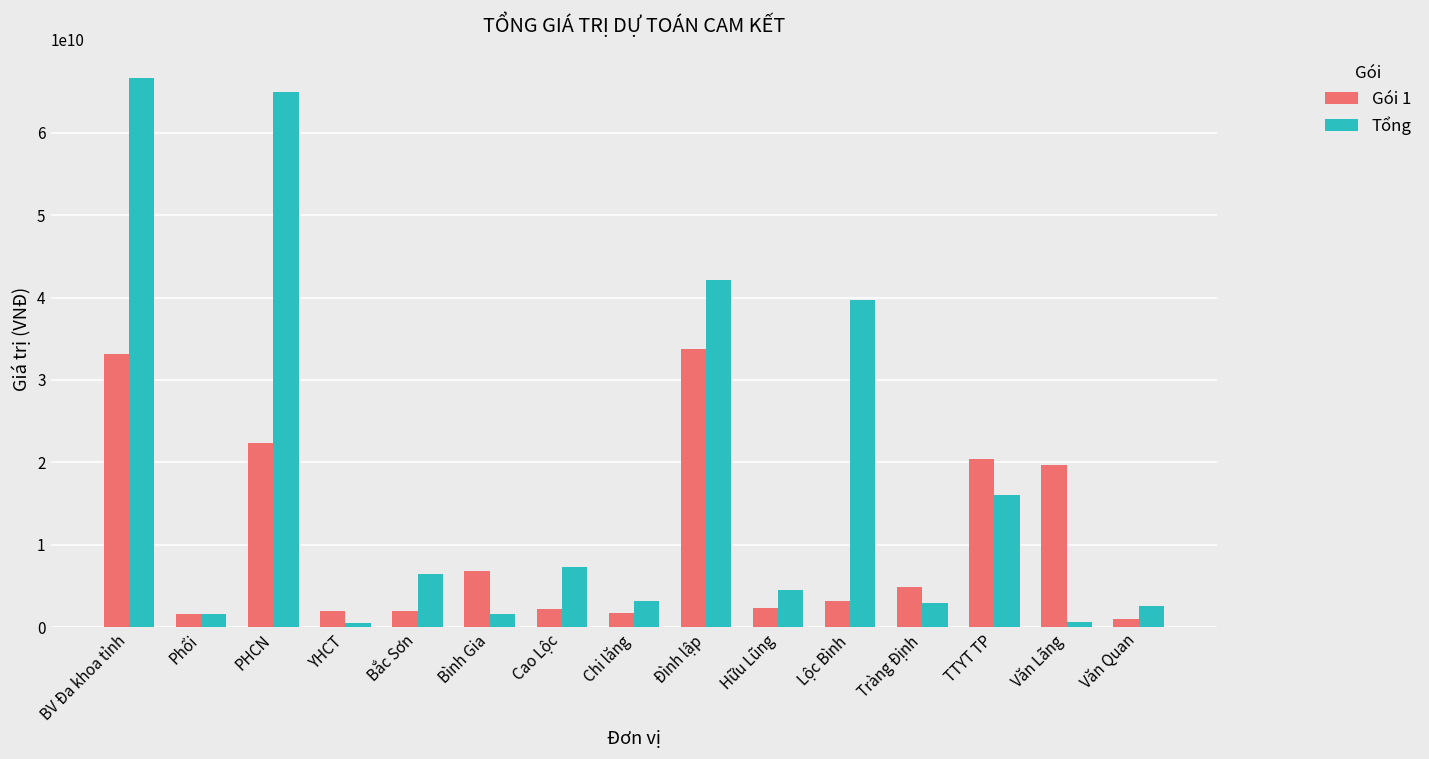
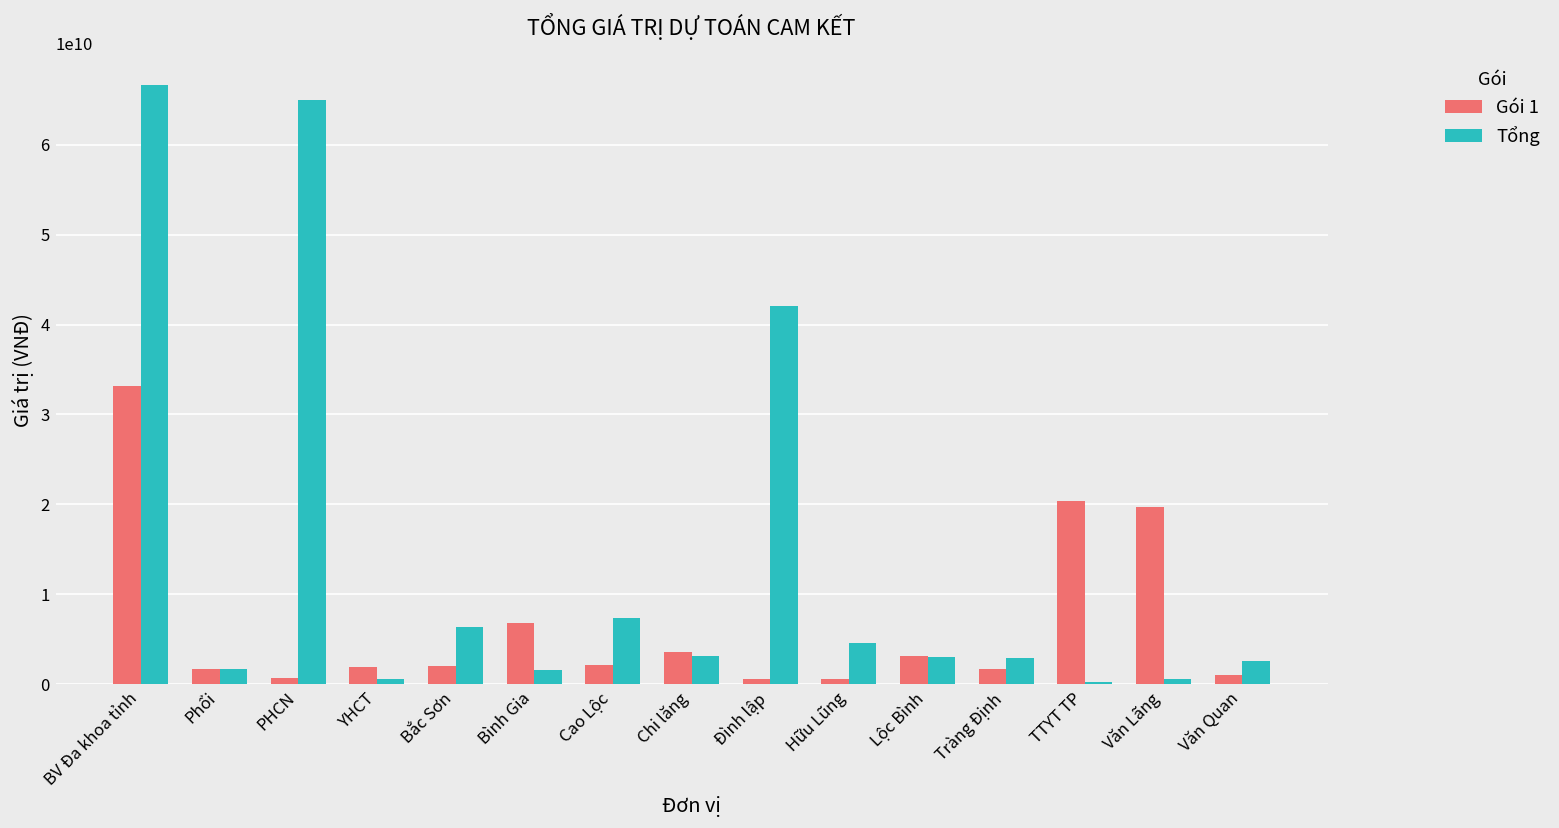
  {
    "Gói 1": {
      "BV Đa khoa tỉnh": 33000000000,
      "Phổi": 2000000000,
-     "PHCN": 22000000000,
+     "PHCN": 1000000000,
      "YHCT": 2000000000,
      "Bắc Sơn": 2000000000,
      "Bình Gia": 7000000000,
      "Cao Lộc": 2000000000,
-     "Chi lăng": 2000000000,
-     "Đình lập": 34000000000,
-     "Hữu Lũng": 2000000000,
+     "Chi lăng": 4000000000,
+     "Đình lập": 1000000000,
+     "Hữu Lũng": 1000000000,
      "Lộc Bình": 3000000000,
-     "Tràng Định": 5000000000,
+     "Tràng Định": 2000000000,
      "TTYT TP": 20000000000,
      "Văn Lãng": 20000000000,
      "Văn Quan": 1000000000
    },
    "Tổng": {
      "BV Đa khoa tỉnh": 67000000000,
      "Phổi": 2000000000,
      "PHCN": 65000000000,
      "YHCT": 1000000000,
      "Bắc Sơn": 6000000000,
      "Bình Gia": 2000000000,
      "Cao Lộc": 7000000000,
      "Chi lăng": 3000000000,
      "Đình lập": 42000000000,
      "Hữu Lũng": 5000000000,
-     "Lộc Bình": 40000000000,
+     "Lộc Bình": 3000000000,
      "Tràng Định": 3000000000,
-     "TTYT TP": 16000000000,
+     "TTYT TP": 0,
      "Văn Lãng": 1000000000,
      "Văn Quan": 3000000000
    }
  }
